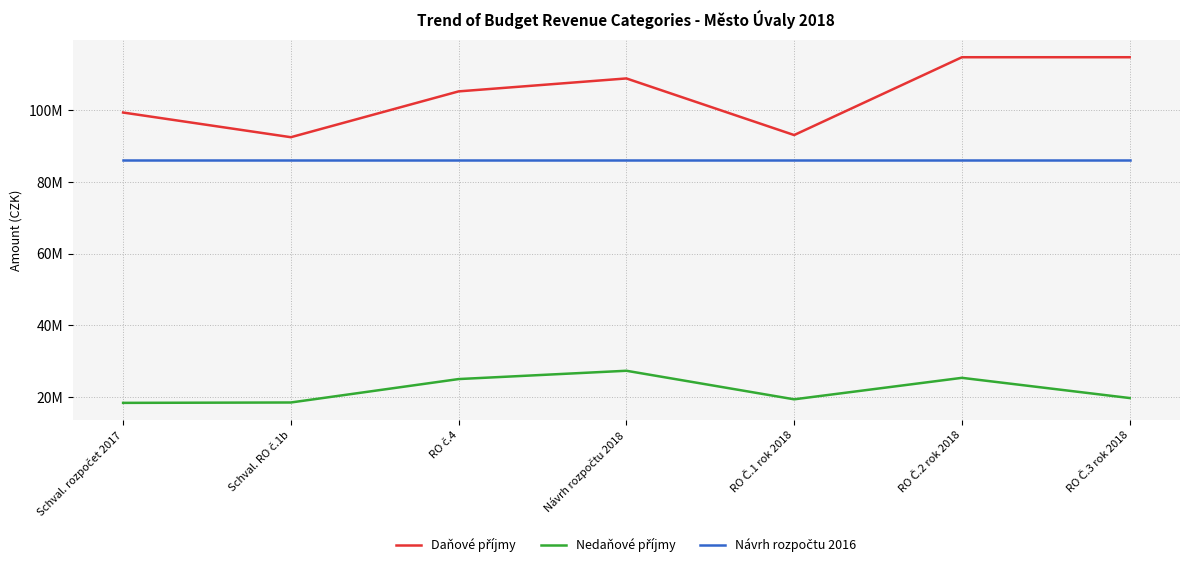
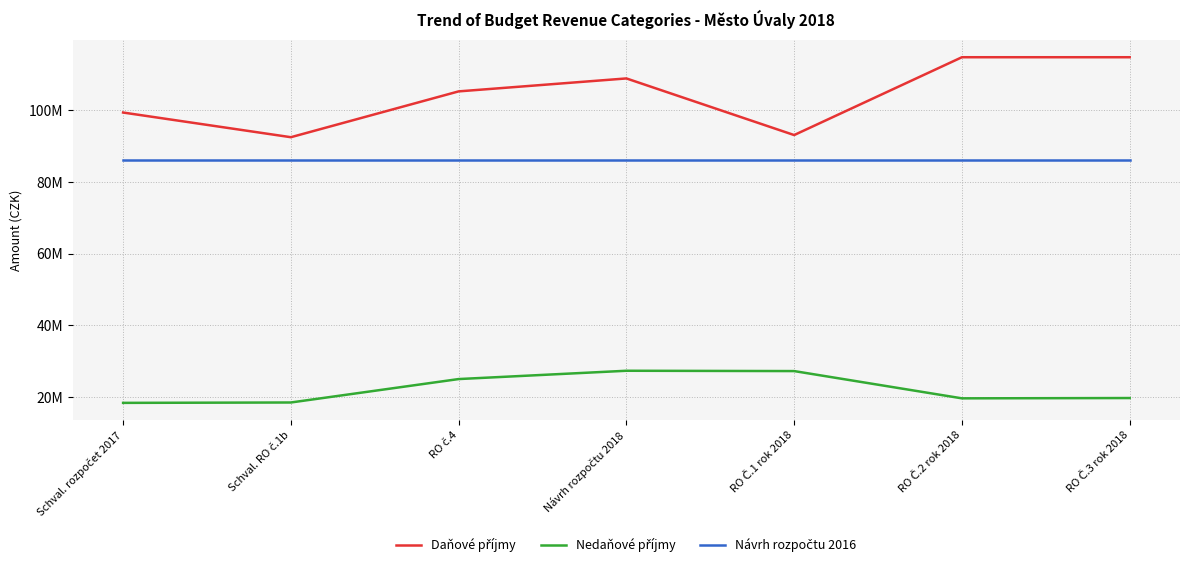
  {
    "Daňové příjmy": {
      "Schval. rozpočet 2017": 99000000,
      "Schval. RO č.1b": 92000000,
      "RO č.4": 105000000,
      "Návrh rozpočtu 2018": 109000000,
      "RO Č.1 rok 2018": 93000000,
      "RO Č.2 rok 2018": 115000000,
      "RO Č.3 rok 2018": 115000000
    },
    "Nedaňové příjmy": {
      "Schval. rozpočet 2017": 18000000,
      "Schval. RO č.1b": 19000000,
      "RO č.4": 25000000,
      "Návrh rozpočtu 2018": 27000000,
-     "RO Č.1 rok 2018": 19000000,
-     "RO Č.2 rok 2018": 25000000,
+     "RO Č.1 rok 2018": 27000000,
+     "RO Č.2 rok 2018": 20000000,
      "RO Č.3 rok 2018": 20000000
    },
    "Návrh rozpočtu 2016": {
      "Schval. rozpočet 2017": 86000000,
      "Schval. RO č.1b": 86000000,
      "RO č.4": 86000000,
      "Návrh rozpočtu 2018": 86000000,
      "RO Č.1 rok 2018": 86000000,
      "RO Č.2 rok 2018": 86000000,
      "RO Č.3 rok 2018": 86000000
    }
  }
